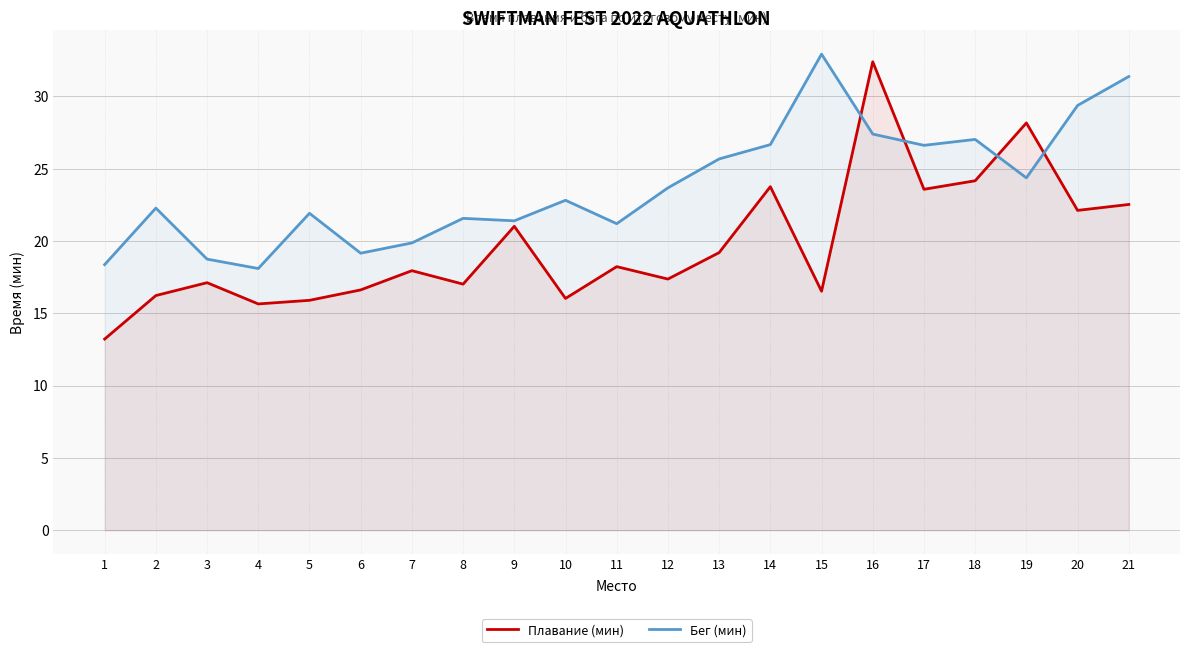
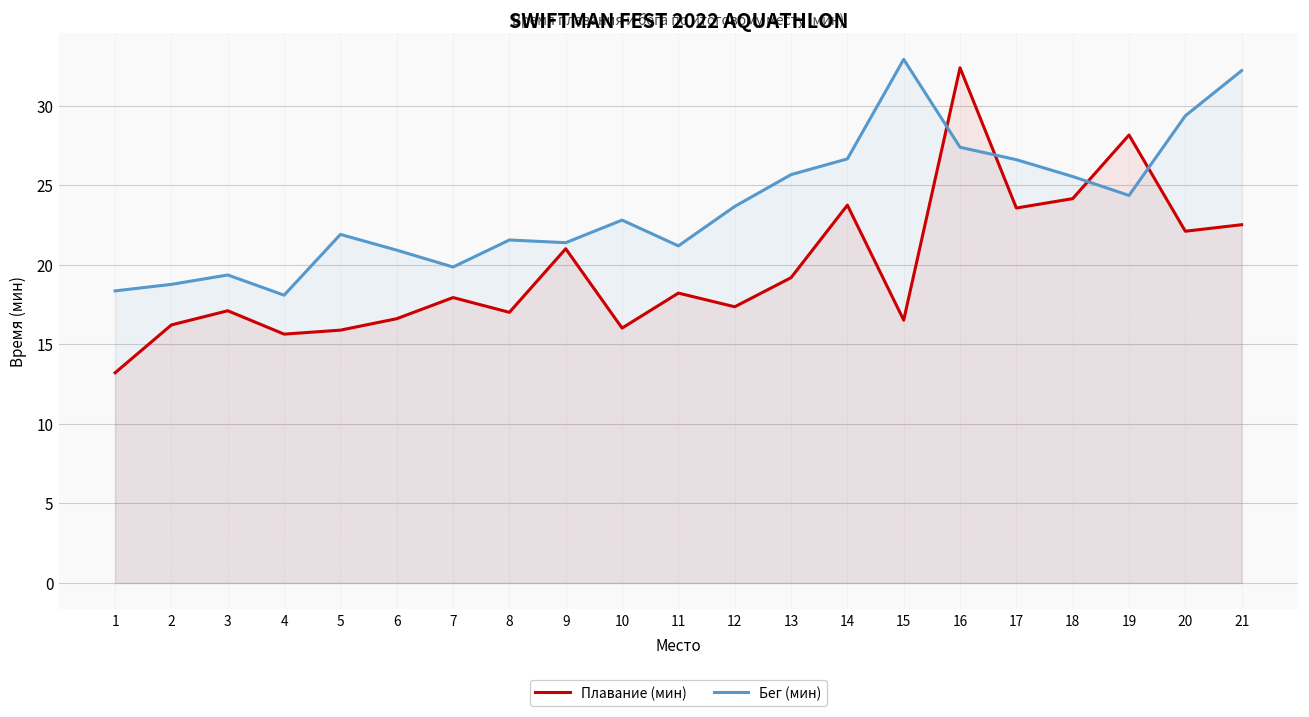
  {
    "Плавание (мин)": {
      "1": 13.2,
      "2": 16.2,
      "3": 17.1,
      "4": 15.7,
      "5": 15.9,
      "6": 16.6,
      "7": 18.0,
      "8": 17.0,
      "9": 21.0,
      "10": 16.0,
      "11": 18.2,
      "12": 17.4,
      "13": 19.2,
      "14": 23.8,
      "15": 16.5,
      "16": 32.4,
      "17": 23.6,
      "18": 24.2,
      "19": 28.2,
      "20": 22.1,
      "21": 22.5
    },
    "Бег (мин)": {
      "1": 18.4,
-     "2": 22.3,
-     "3": 18.8,
+     "2": 18.8,
+     "3": 19.4,
      "4": 18.1,
      "5": 21.9,
-     "6": 19.2,
+     "6": 20.9,
      "7": 19.9,
      "8": 21.6,
      "9": 21.4,
      "10": 22.8,
      "11": 21.2,
      "12": 23.7,
      "13": 25.7,
      "14": 26.7,
      "15": 32.9,
      "16": 27.4,
      "17": 26.6,
-     "18": 27.0,
+     "18": 25.6,
      "19": 24.4,
      "20": 29.4,
-     "21": 31.4
+     "21": 32.2
    }
  }
